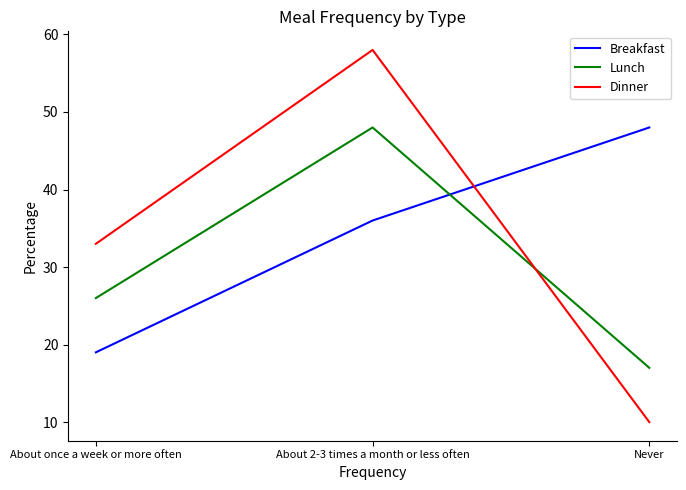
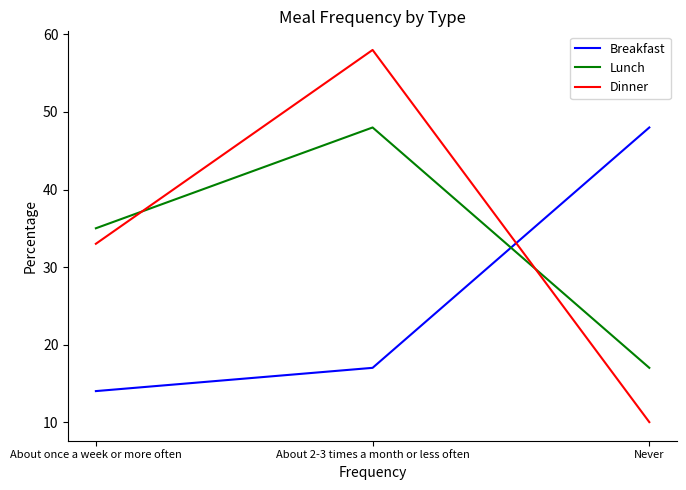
  {
    "Breakfast": {
-     "About once a week or more often": 19,
-     "About 2-3 times a month or less often": 36,
+     "About once a week or more often": 14,
+     "About 2-3 times a month or less often": 17,
      "Never": 48
    },
    "Lunch": {
-     "About once a week or more often": 26,
+     "About once a week or more often": 35,
      "About 2-3 times a month or less often": 48,
      "Never": 17
    },
    "Dinner": {
      "About once a week or more often": 33,
      "About 2-3 times a month or less often": 58,
      "Never": 10
    }
  }
